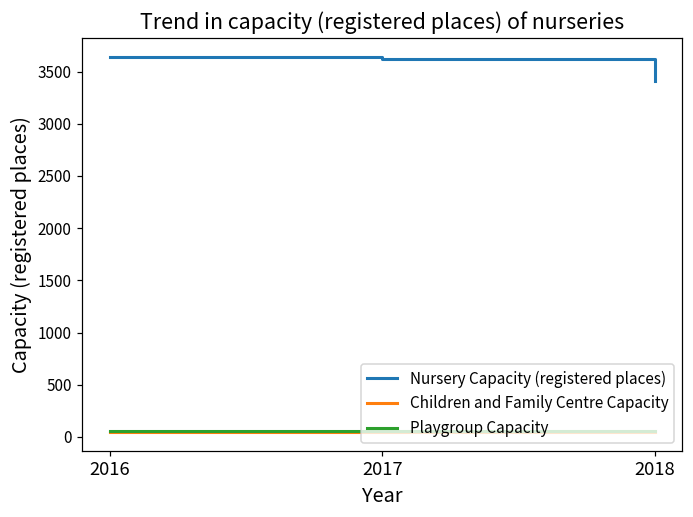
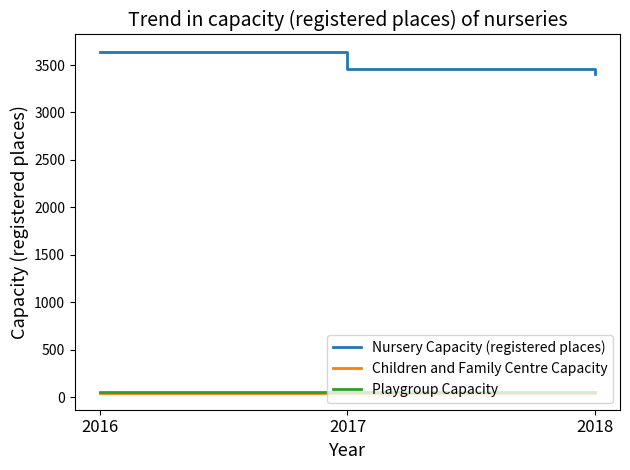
  {
    "Nursery Capacity (registered places)": {
      "2016": 3600,
-     "2017": 3600,
+     "2017": 3500,
      "2018": 3400
    }
  }
